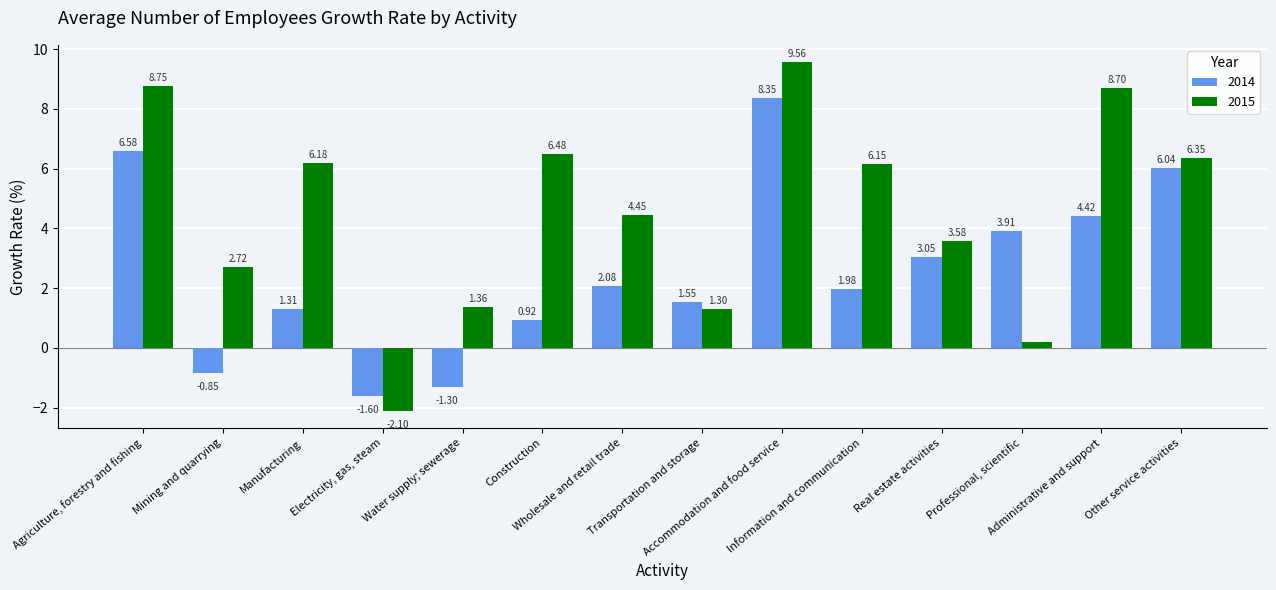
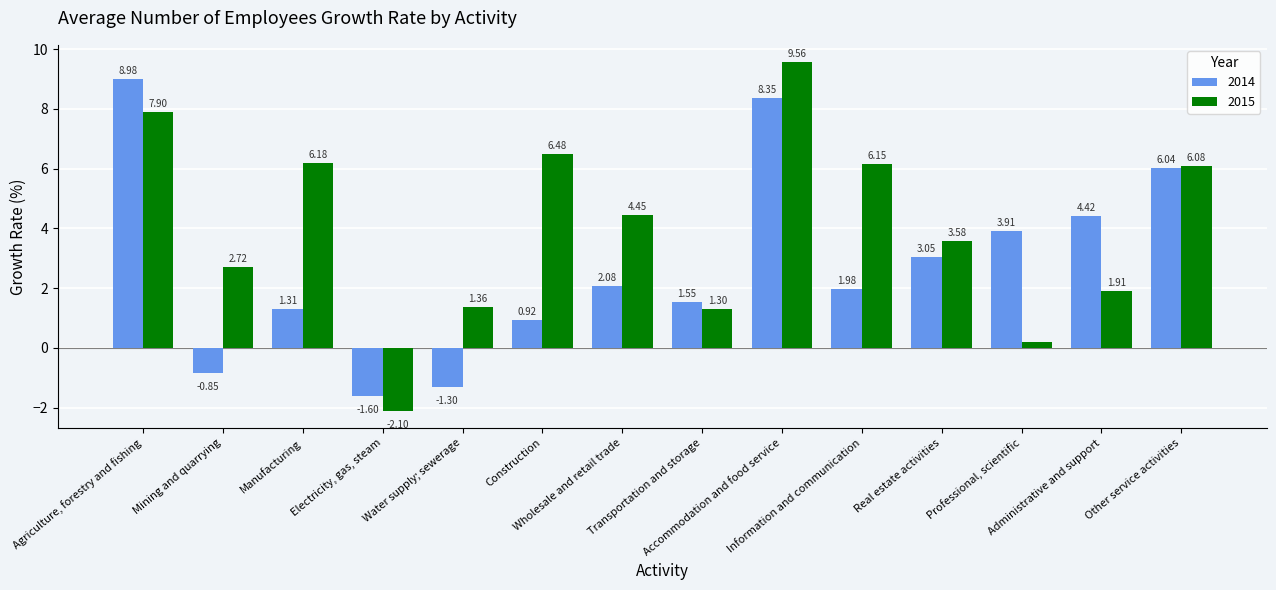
  {
    "2014": {
-     "Agriculture, forestry and fishing": 6.58,
+     "Agriculture, forestry and fishing": 8.98,
      "Mining and quarrying": -0.85,
      "Manufacturing": 1.31,
      "Electricity, gas, steam": -1.60,
      "Water supply; sewerage": -1.30,
      "Construction": 0.92,
      "Wholesale and retail trade": 2.08,
      "Transportation and storage": 1.55,
      "Accommodation and food service": 8.35,
      "Information and communication": 1.98,
      "Real estate activities": 3.05,
      "Professional, scientific": 3.91,
      "Administrative and support": 4.42,
      "Other service activities": 6.04
    },
    "2015": {
-     "Agriculture, forestry and fishing": 8.75,
+     "Agriculture, forestry and fishing": 7.90,
      "Mining and quarrying": 2.72,
      "Manufacturing": 6.18,
      "Electricity, gas, steam": -2.10,
      "Water supply; sewerage": 1.36,
      "Construction": 6.48,
      "Wholesale and retail trade": 4.45,
      "Transportation and storage": 1.30,
      "Accommodation and food service": 9.56,
      "Information and communication": 6.15,
      "Real estate activities": 3.58,
-     "Administrative and support": 8.70,
-     "Other service activities": 6.35
+     "Administrative and support": 1.91,
+     "Other service activities": 6.08
    }
  }
